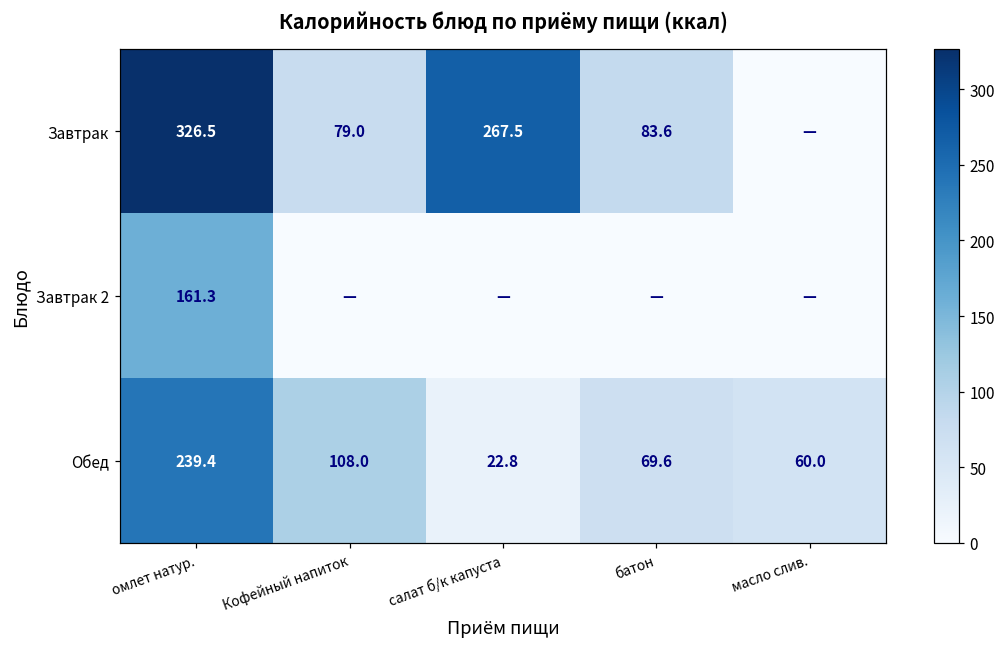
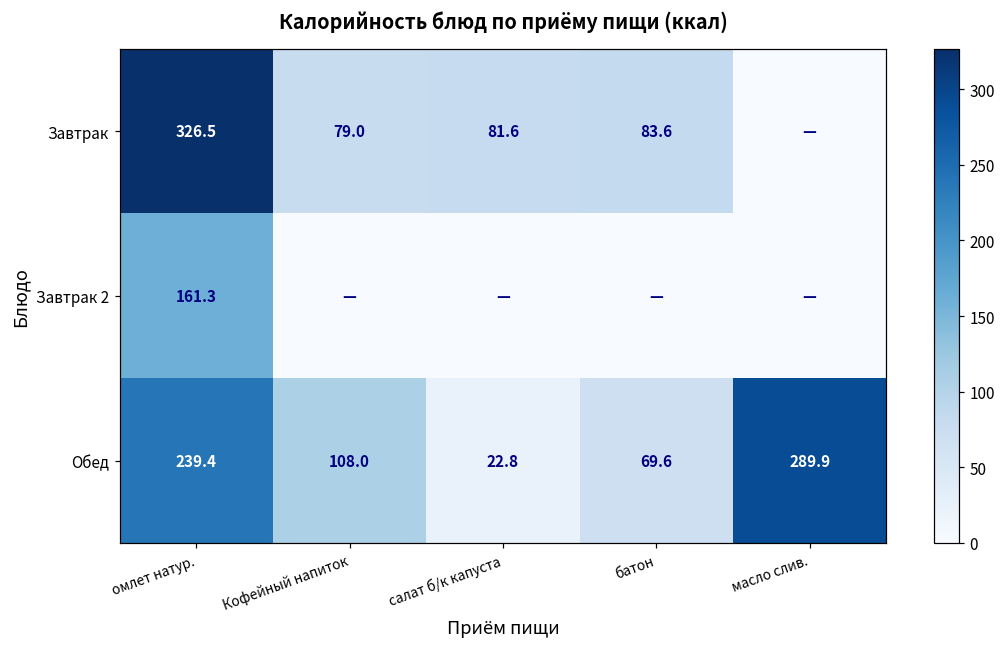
  {
    "Завтрак": {
      "омлет натур.": 326.5,
      "Кофейный напиток": 79.0,
-     "салат б/к капуста": 267.5,
+     "салат б/к капуста": 81.6,
      "батон": 83.6
    },
    "Завтрак 2": {
      "омлет натур.": 161.3
    },
    "Обед": {
      "омлет натур.": 239.4,
      "Кофейный напиток": 108.0,
      "салат б/к капуста": 22.8,
      "батон": 69.6,
-     "масло слив.": 60.0
+     "масло слив.": 289.9
    }
  }
